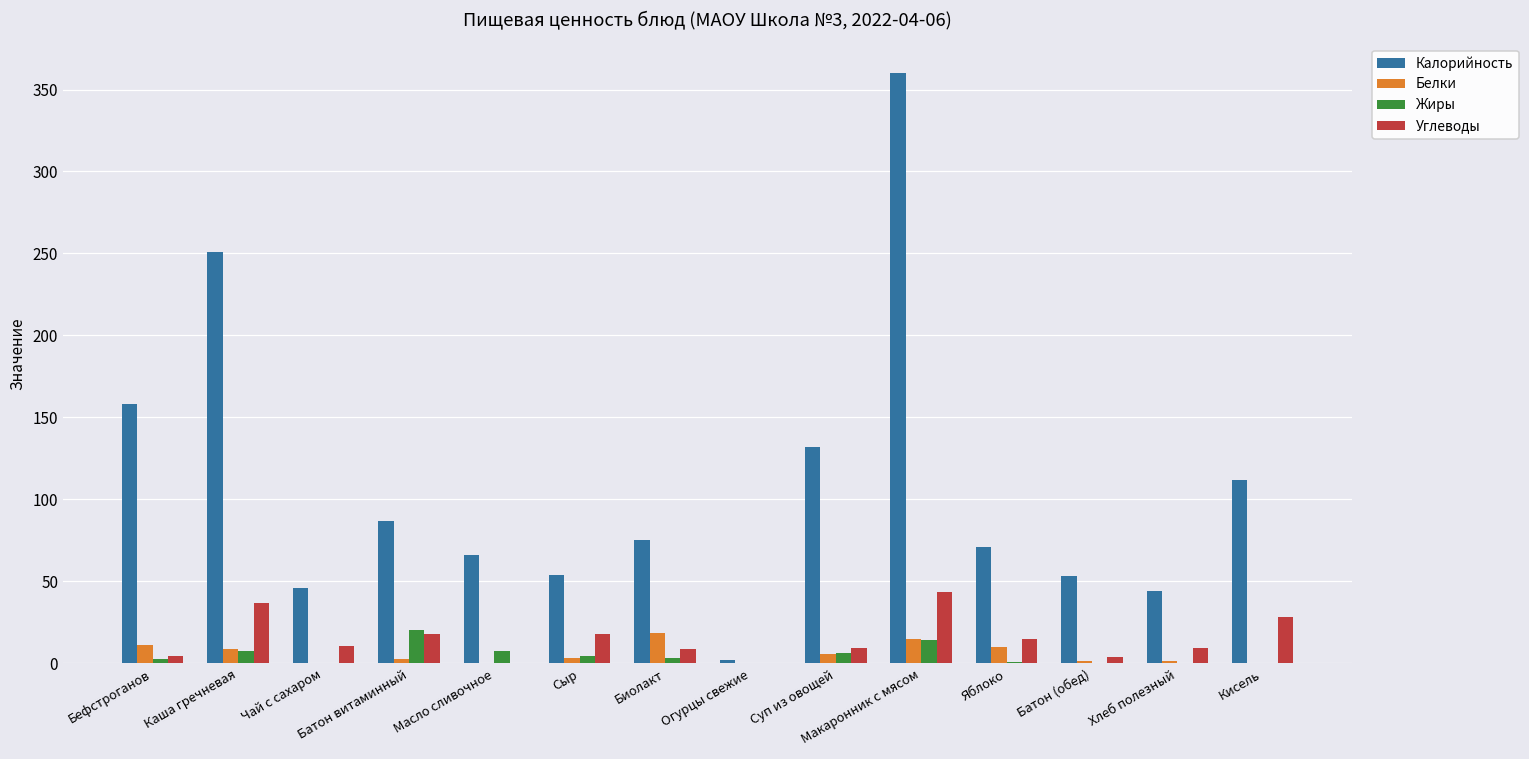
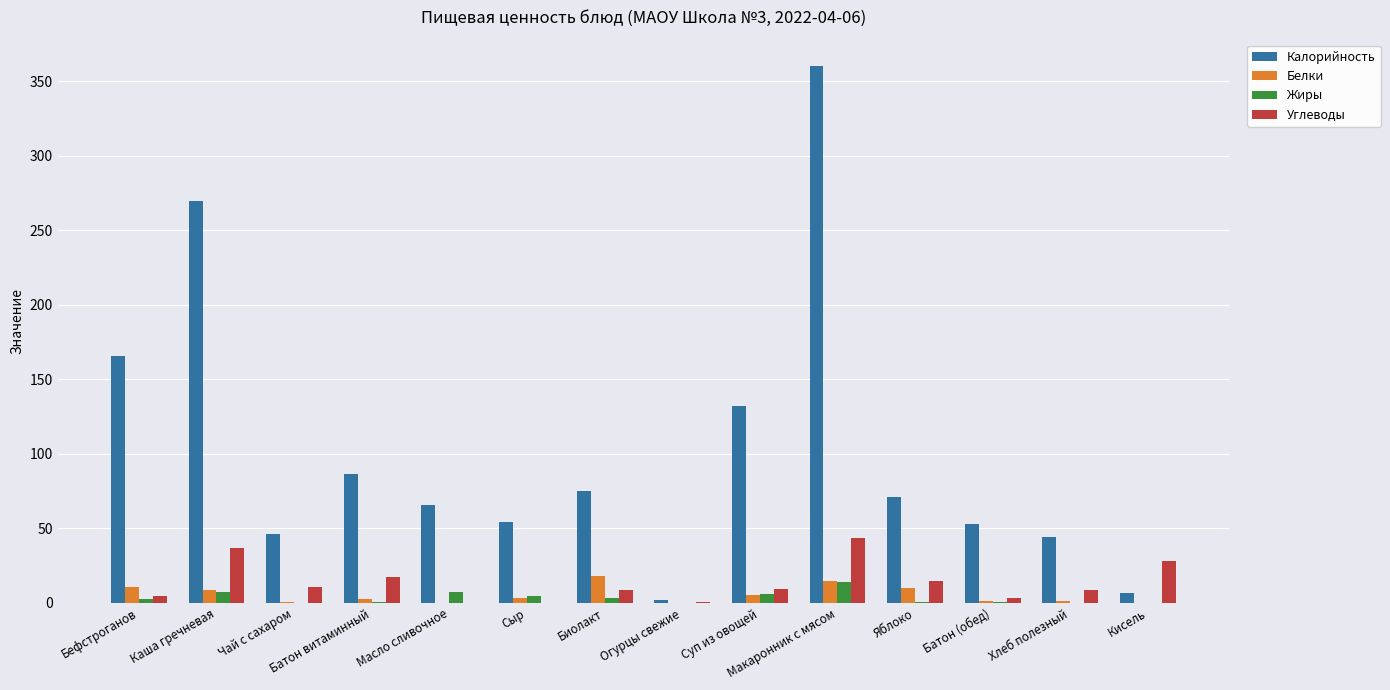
  {
    "Калорийность": {
-     "Бефстроганов": 158,
-     "Каша гречневая": 251,
+     "Бефстроганов": 166,
+     "Каша гречневая": 270,
      "Чай с сахаром": 46,
      "Батон витаминный": 87,
      "Масло сливочное": 66,
      "Сыр": 54,
      "Биолакт": 75,
      "Огурцы свежие": 2,
      "Суп из овощей": 132,
      "Макаронник с мясом": 360,
      "Яблоко": 71,
      "Батон (обед)": 53,
      "Хлеб полезный": 44,
-     "Кисель": 112
+     "Кисель": 7
    },
    "Белки": {
      "Бефстроганов": 11,
      "Каша гречневая": 9,
      "Батон витаминный": 3,
      "Сыр": 4,
      "Биолакт": 18,
      "Суп из овощей": 6,
      "Макаронник с мясом": 15,
      "Яблоко": 10,
      "Кисель": 0
    },
    "Жиры": {
      "Бефстроганов": 3,
      "Каша гречневая": 7,
-     "Батон витаминный": 20,
+     "Батон витаминный": 1,
      "Масло сливочное": 7,
      "Сыр": 5,
      "Биолакт": 3,
      "Суп из овощей": 6,
      "Макаронник с мясом": 14,
      "Кисель": 0
    },
    "Углеводы": {
      "Бефстроганов": 5,
      "Каша гречневая": 37,
      "Чай с сахаром": 10,
      "Батон витаминный": 18,
-     "Сыр": 18,
+     "Сыр": 0,
      "Биолакт": 9,
      "Суп из овощей": 10,
      "Макаронник с мясом": 44,
      "Яблоко": 15,
      "Батон (обед)": 4,
      "Хлеб полезный": 9,
      "Кисель": 28
    }
  }
